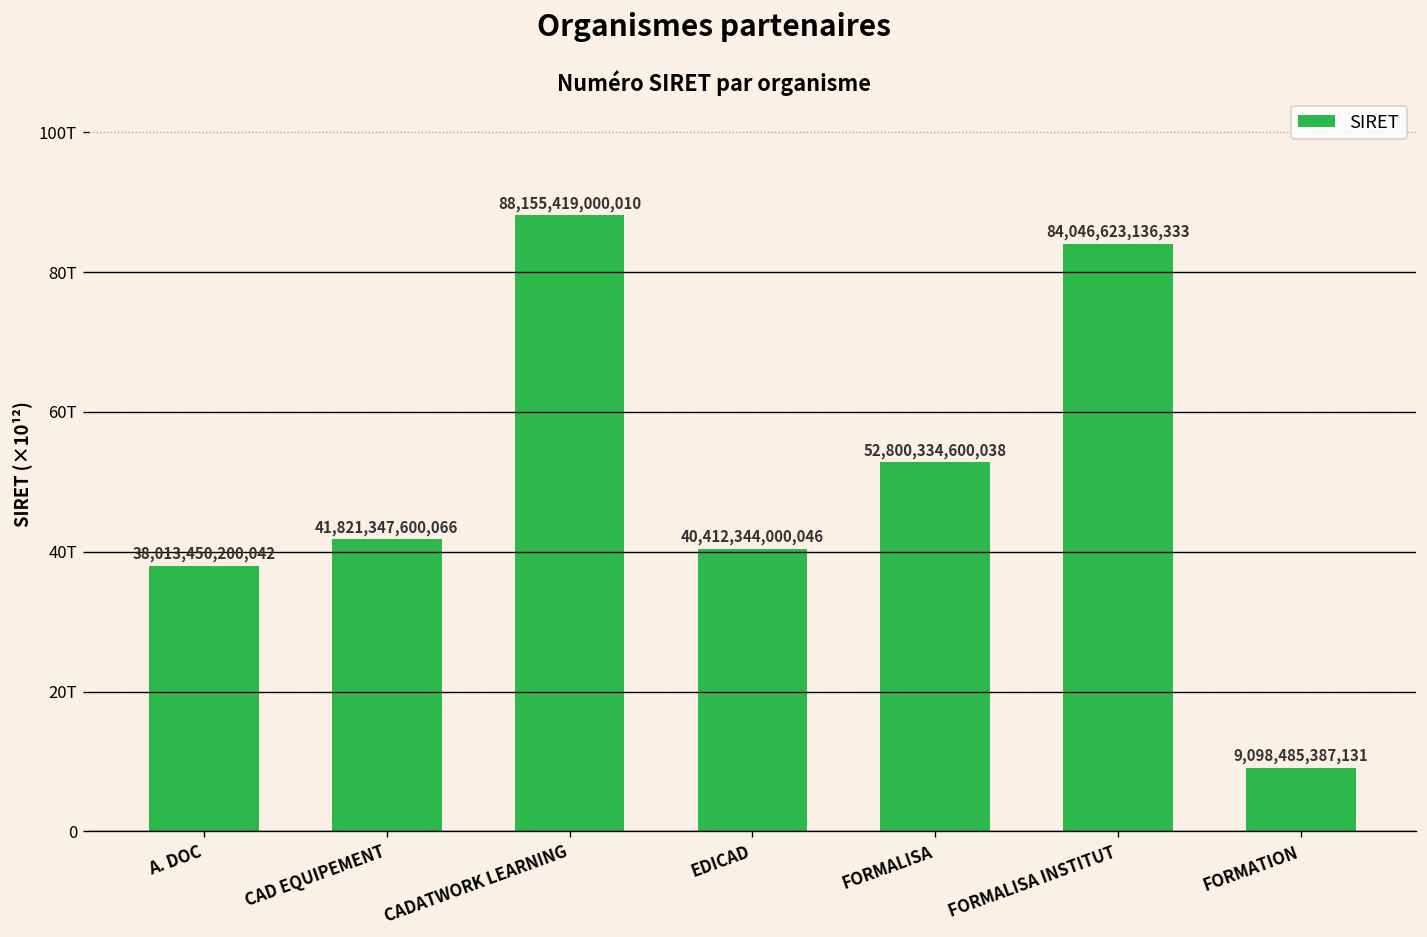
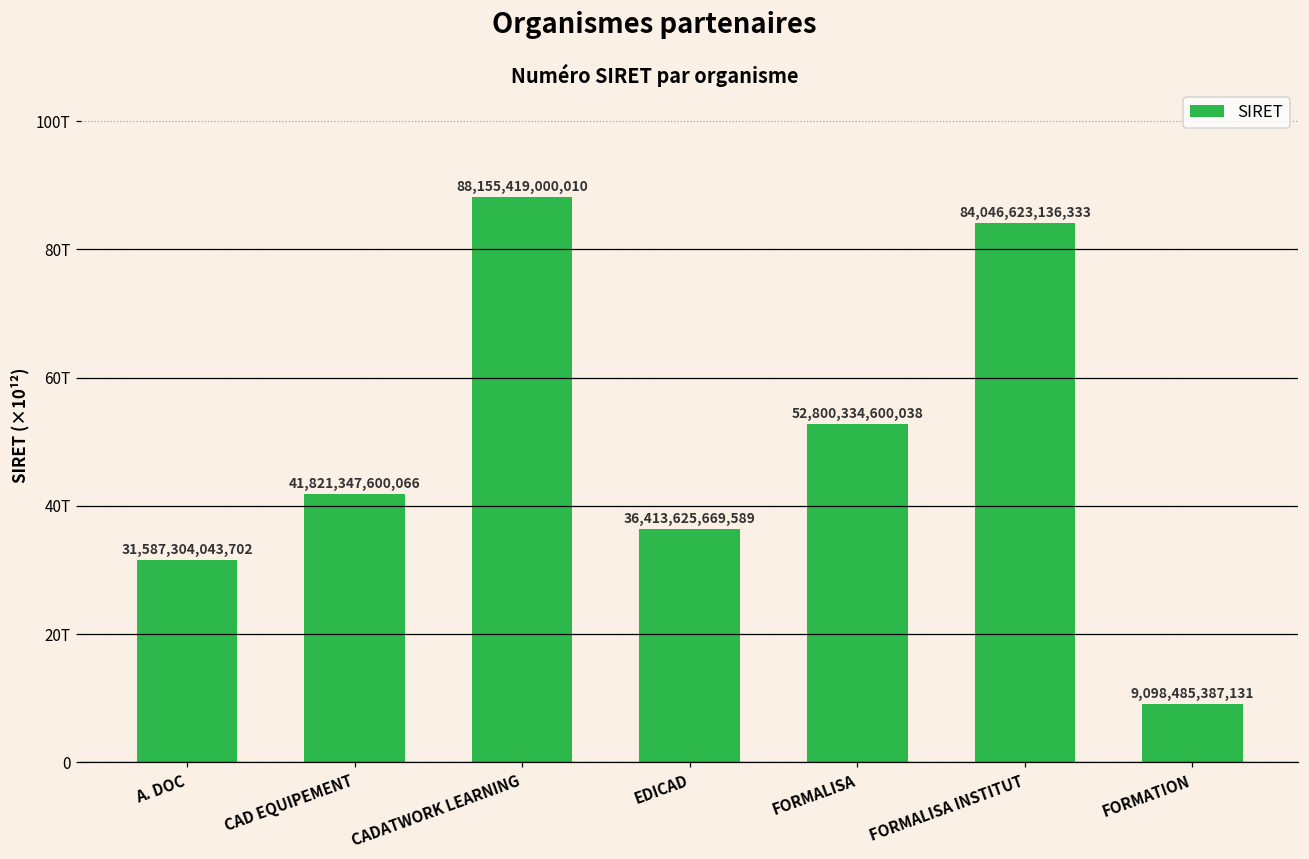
  {
-   "A. DOC": "38,013,450,200,042",
+   "A. DOC": "31,587,304,043,702",
    "CAD EQUIPEMENT": "41,821,347,600,066",
    "CADATWORK LEARNING": "88,155,419,000,010",
-   "EDICAD": "40,412,344,000,046",
+   "EDICAD": "36,413,625,669,589",
    "FORMALISA": "52,800,334,600,038",
    "FORMALISA INSTITUT": "84,046,623,136,333",
    "FORMATION": "9,098,485,387,131"
  }
